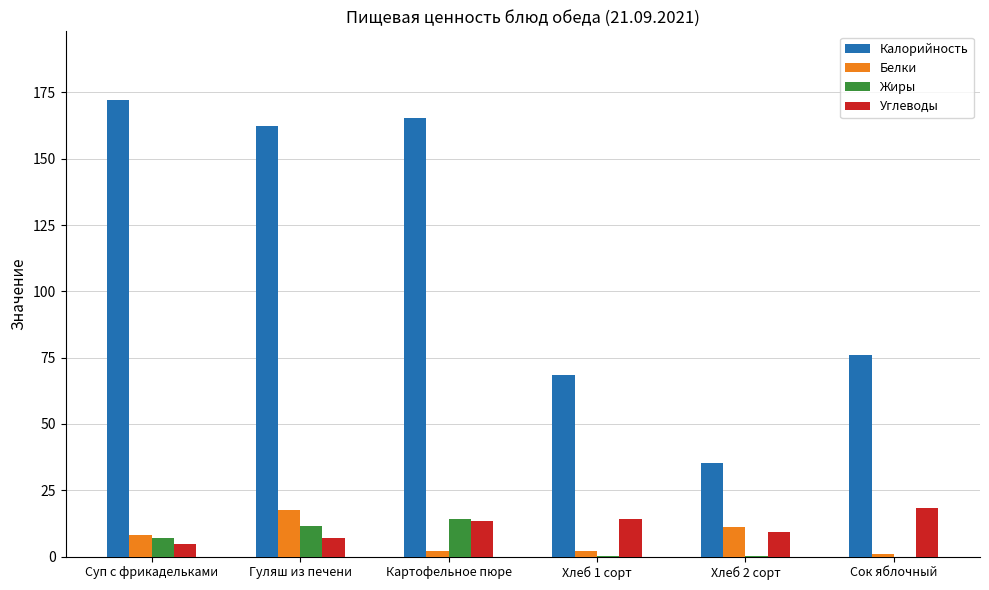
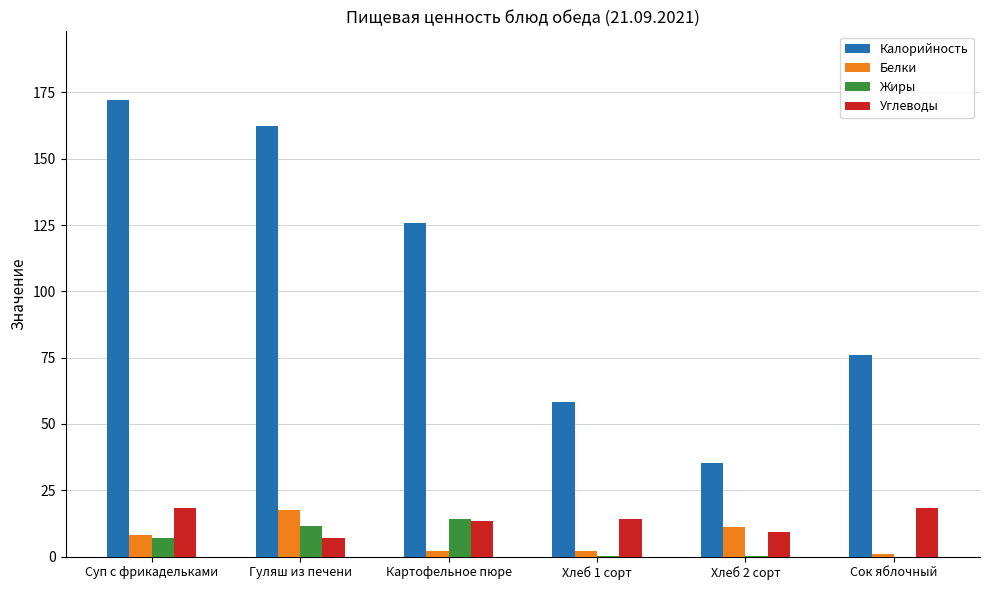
  {
    "Калорийность": {
      "Суп с фрикадельками": 172,
      "Гуляш из печени": 162,
-     "Картофельное пюре": 166,
-     "Хлеб 1 сорт": 68,
+     "Картофельное пюре": 126,
+     "Хлеб 1 сорт": 58,
      "Хлеб 2 сорт": 35,
      "Сок яблочный": 76
    },
    "Белки": {
      "Суп с фрикадельками": 8,
      "Гуляш из печени": 17,
      "Картофельное пюре": 2,
      "Хлеб 1 сорт": 2,
      "Хлеб 2 сорт": 11,
      "Сок яблочный": 1
    },
    "Жиры": {
      "Суп с фрикадельками": 7,
      "Гуляш из печени": 12,
      "Картофельное пюре": 14,
      "Сок яблочный": 0
    },
    "Углеводы": {
-     "Суп с фрикадельками": 5,
+     "Суп с фрикадельками": 18,
      "Гуляш из печени": 7,
      "Картофельное пюре": 14,
      "Хлеб 1 сорт": 14,
      "Хлеб 2 сорт": 9,
      "Сок яблочный": 18
    }
  }
